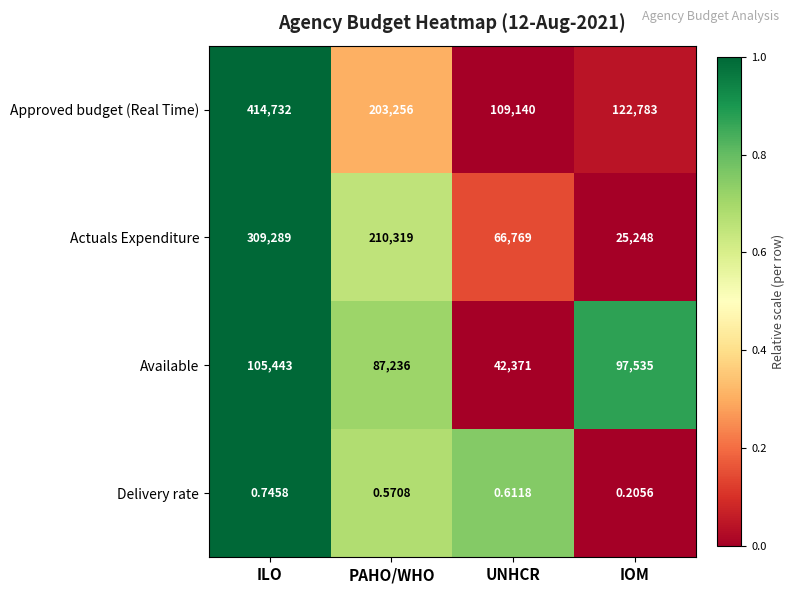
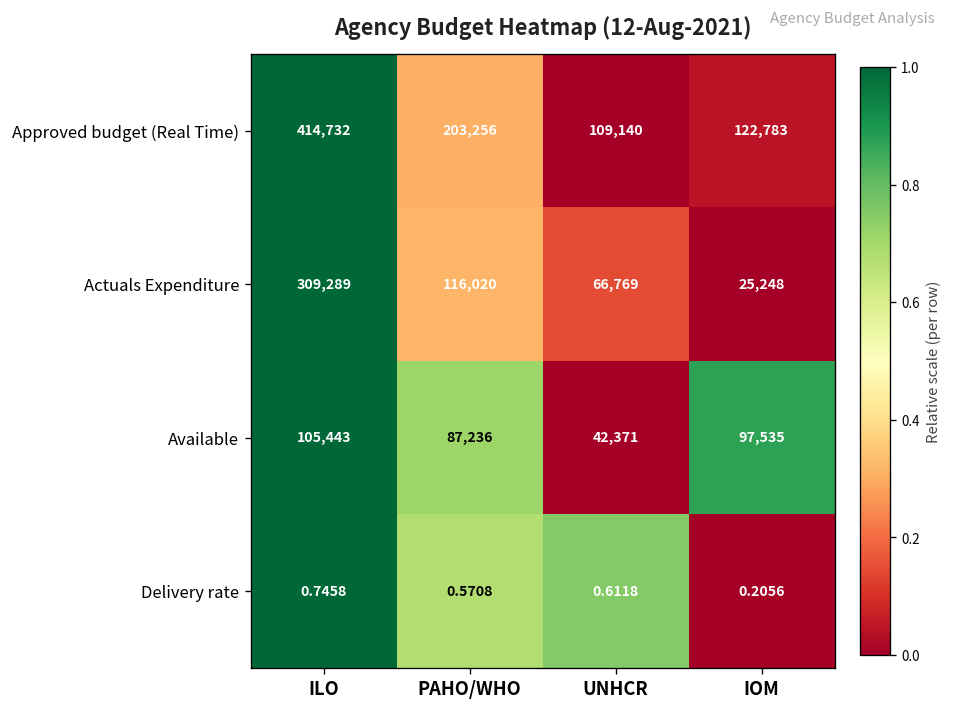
  {
    "Approved budget (Real Time)": {
      "ILO": "414,732",
      "PAHO/WHO": "203,256",
      "UNHCR": "109,140",
      "IOM": "122,783"
    },
    "Actuals Expenditure": {
      "ILO": "309,289",
-     "PAHO/WHO": "210,319",
+     "PAHO/WHO": "116,020",
      "UNHCR": "66,769",
      "IOM": "25,248"
    },
    "Available": {
      "ILO": "105,443",
      "PAHO/WHO": "87,236",
      "UNHCR": "42,371",
      "IOM": "97,535"
    },
    "Delivery rate": {
      "ILO": "0.7458",
      "PAHO/WHO": "0.5708",
      "UNHCR": "0.6118",
      "IOM": "0.2056"
    }
  }
